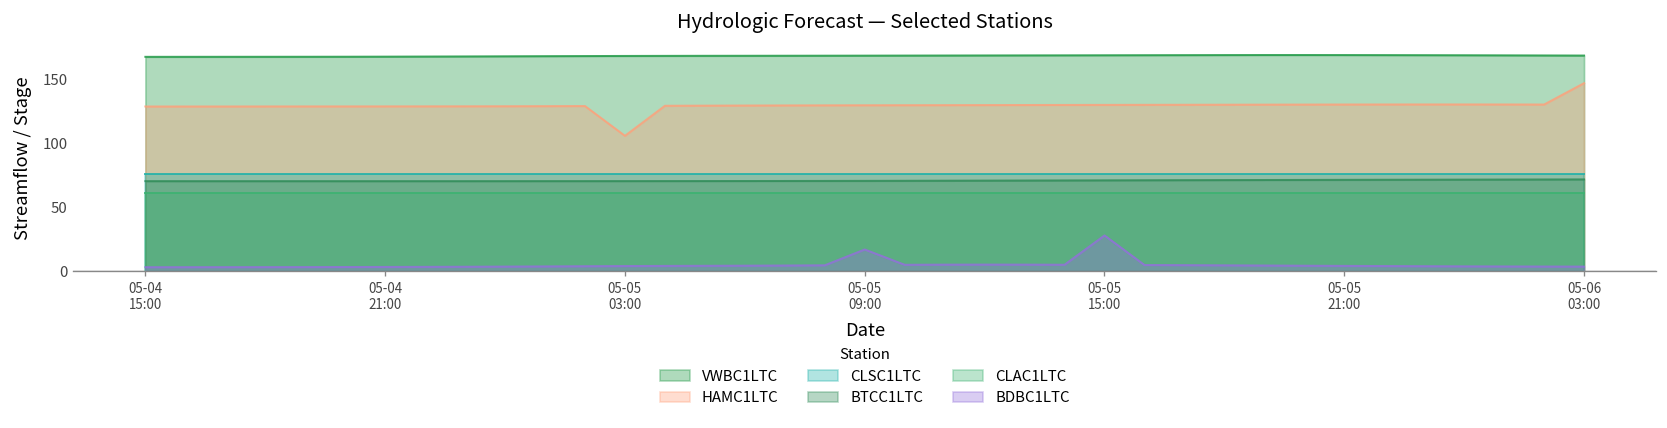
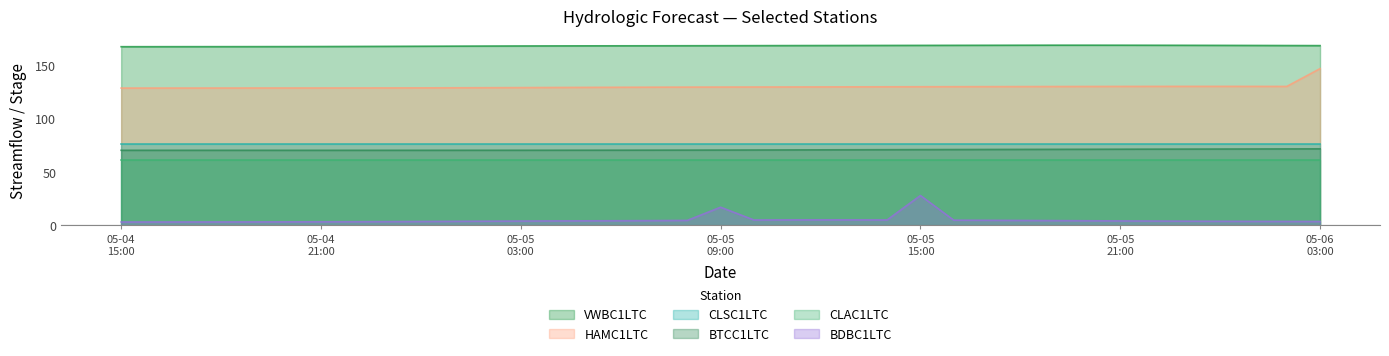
  {
    "HAMC1LTC": {
      "05-04 15:00": 129,
      "05-04 21:00": 129,
-     "05-05 03:00": 106,
+     "05-05 03:00": 129,
      "05-05 09:00": 130,
      "05-05 15:00": 130,
      "05-05 21:00": 130,
      "05-06 03:00": 147
    },
    "BDBC1LTC": {
      "05-04 15:00": 3,
      "05-04 21:00": 3,
      "05-05 03:00": 4,
      "05-05 09:00": 17,
      "05-05 15:00": 28,
      "05-05 21:00": 4,
      "05-06 03:00": 4
    }
  }
